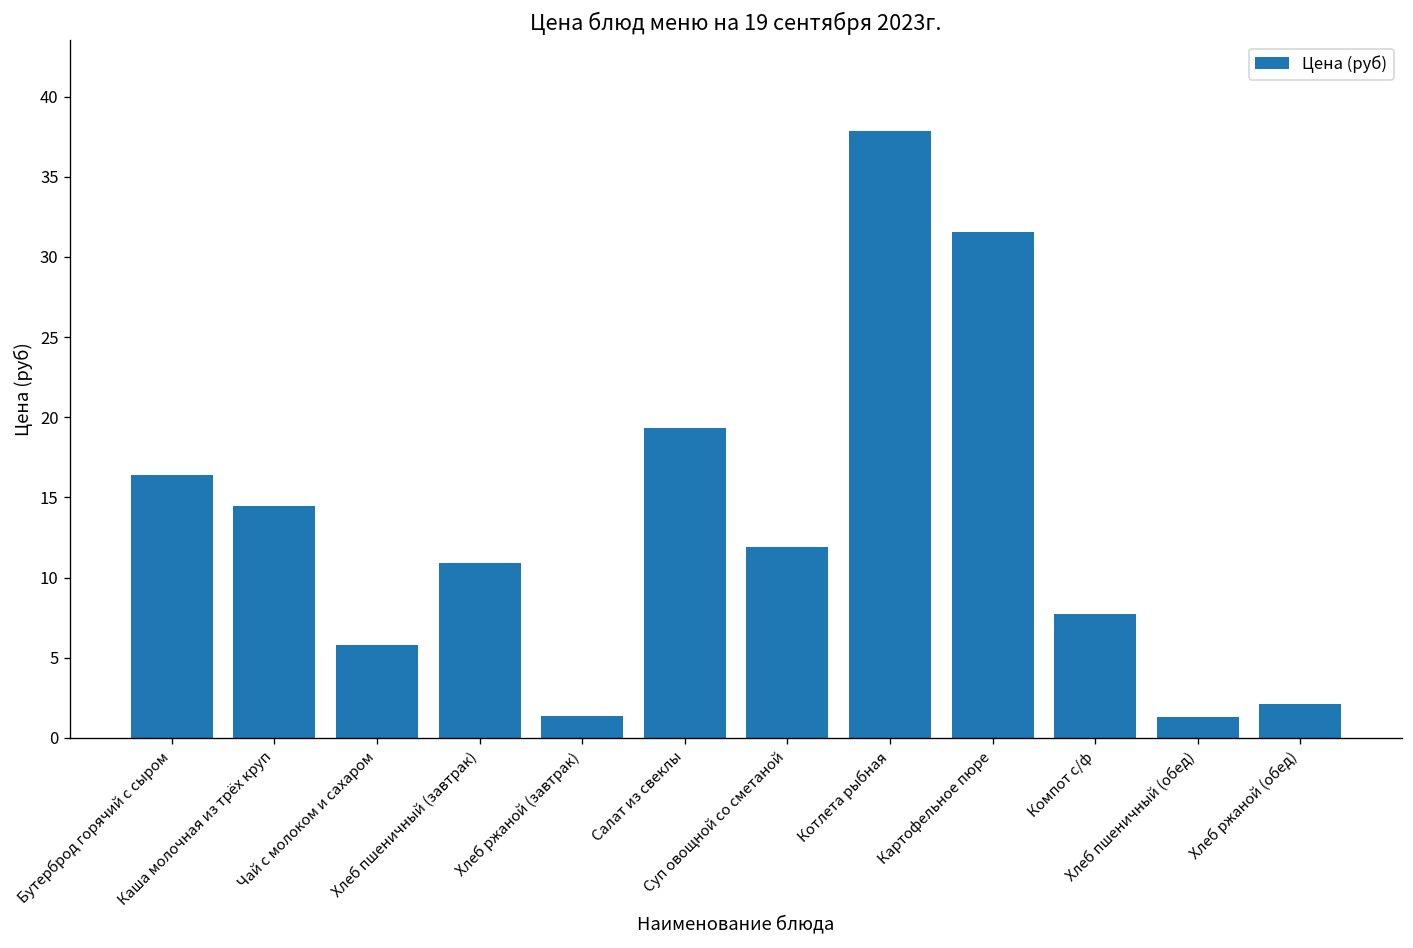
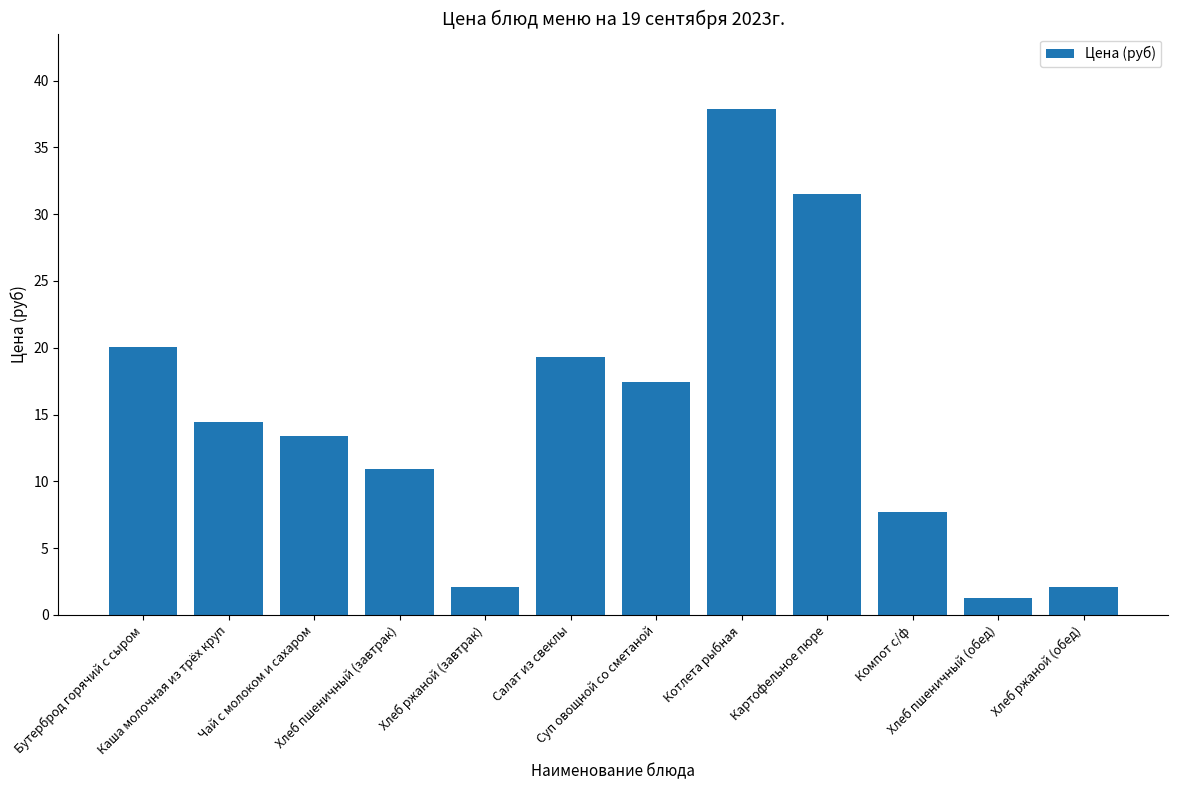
  {
-   "Бутерброд горячий с сыром": 16.4,
+   "Бутерброд горячий с сыром": 20.0,
    "Каша молочная из трёх круп": 14.5,
-   "Чай с молоком и сахаром": 5.8,
+   "Чай с молоком и сахаром": 13.4,
    "Хлеб пшеничный (завтрак)": 10.9,
-   "Хлеб ржаной (завтрак)": 1.4,
+   "Хлеб ржаной (завтрак)": 2.1,
    "Салат из свеклы": 19.3,
-   "Суп овощной со сметаной": 11.9,
+   "Суп овощной со сметаной": 17.4,
    "Котлета рыбная": 37.8,
    "Картофельное пюре": 31.5,
    "Компот с/ф": 7.7,
    "Хлеб пшеничный (обед)": 1.3,
    "Хлеб ржаной (обед)": 2.1
  }
